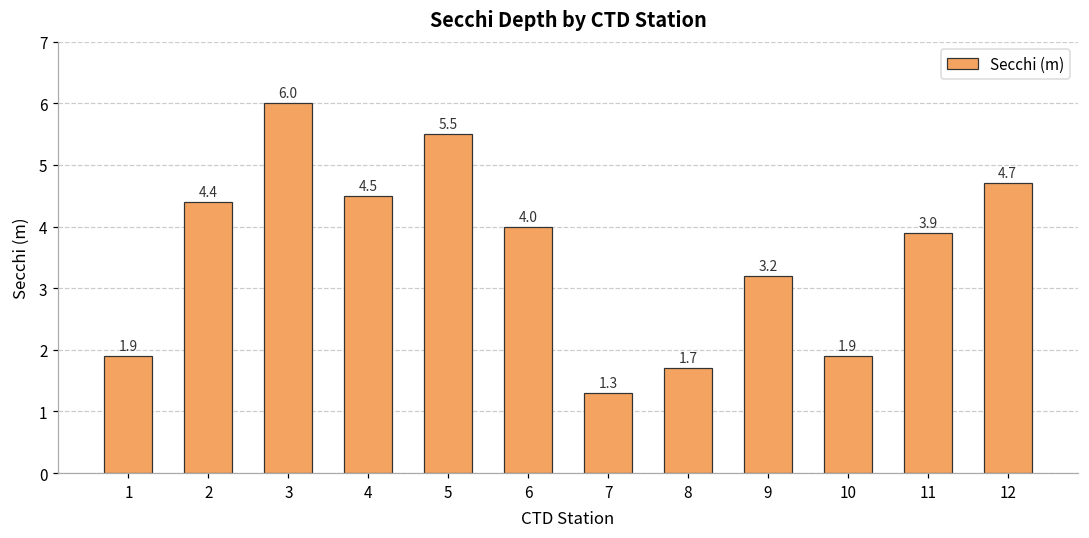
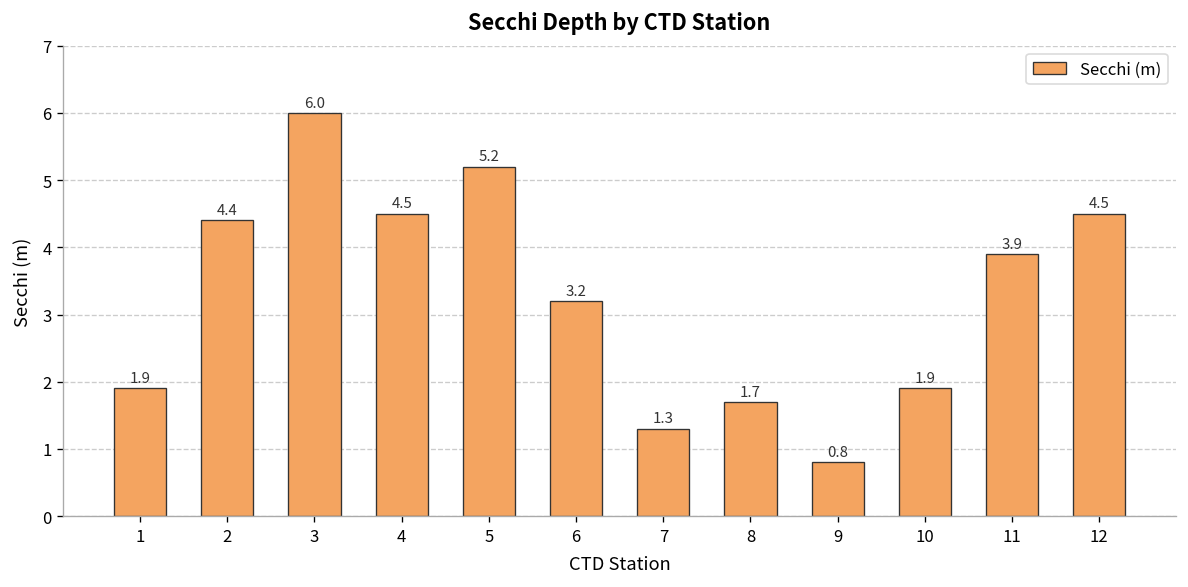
  {
    "1": 1.9,
    "2": 4.4,
    "3": 6.0,
    "4": 4.5,
-   "5": 5.5,
-   "6": 4.0,
+   "5": 5.2,
+   "6": 3.2,
    "7": 1.3,
    "8": 1.7,
-   "9": 3.2,
+   "9": 0.8,
    "10": 1.9,
    "11": 3.9,
-   "12": 4.7
+   "12": 4.5
  }
